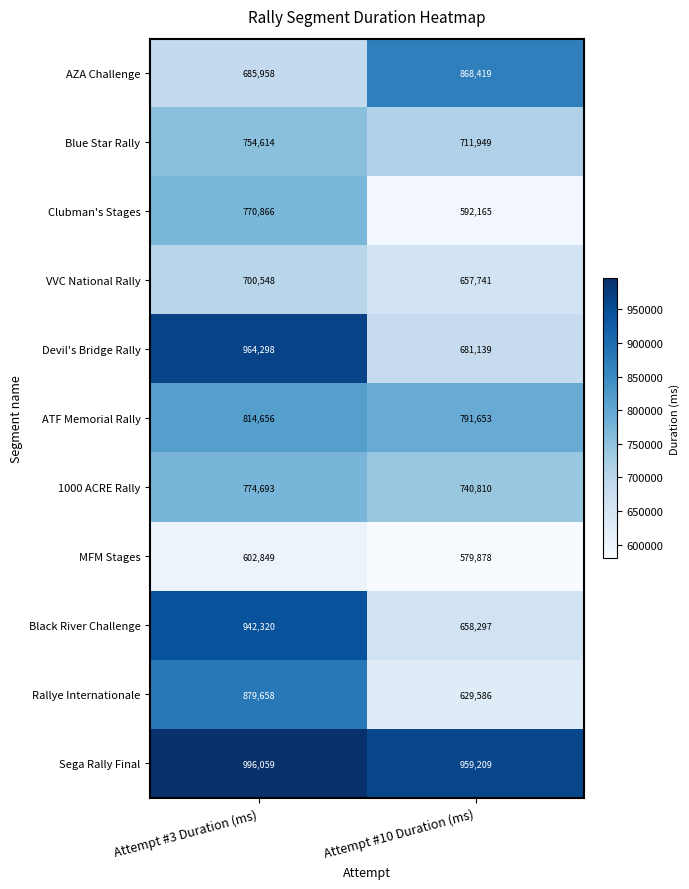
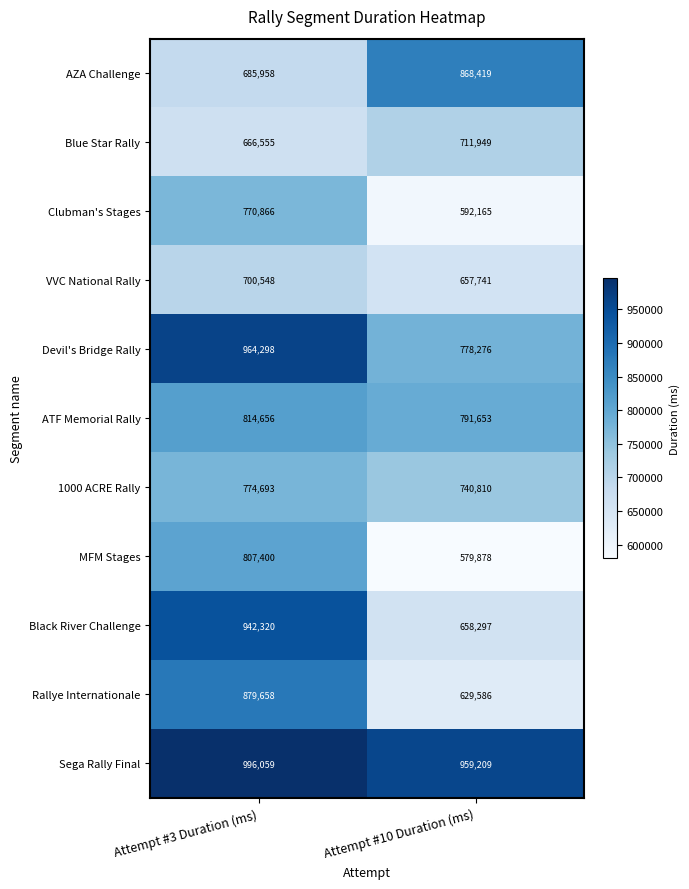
  {
    "AZA Challenge": {
      "Attempt #3 Duration (ms)": "685,958",
      "Attempt #10 Duration (ms)": "868,419"
    },
    "Blue Star Rally": {
-     "Attempt #3 Duration (ms)": "754,614",
+     "Attempt #3 Duration (ms)": "666,555",
      "Attempt #10 Duration (ms)": "711,949"
    },
    "Clubman's Stages": {
      "Attempt #3 Duration (ms)": "770,866",
      "Attempt #10 Duration (ms)": "592,165"
    },
    "VVC National Rally": {
      "Attempt #3 Duration (ms)": "700,548",
      "Attempt #10 Duration (ms)": "657,741"
    },
    "Devil's Bridge Rally": {
      "Attempt #3 Duration (ms)": "964,298",
-     "Attempt #10 Duration (ms)": "681,139"
+     "Attempt #10 Duration (ms)": "778,276"
    },
    "ATF Memorial Rally": {
      "Attempt #3 Duration (ms)": "814,656",
      "Attempt #10 Duration (ms)": "791,653"
    },
    "1000 ACRE Rally": {
      "Attempt #3 Duration (ms)": "774,693",
      "Attempt #10 Duration (ms)": "740,810"
    },
    "MFM Stages": {
-     "Attempt #3 Duration (ms)": "602,849",
+     "Attempt #3 Duration (ms)": "807,400",
      "Attempt #10 Duration (ms)": "579,878"
    },
    "Black River Challenge": {
      "Attempt #3 Duration (ms)": "942,320",
      "Attempt #10 Duration (ms)": "658,297"
    },
    "Rallye Internationale": {
      "Attempt #3 Duration (ms)": "879,658",
      "Attempt #10 Duration (ms)": "629,586"
    },
    "Sega Rally Final": {
      "Attempt #3 Duration (ms)": "996,059",
      "Attempt #10 Duration (ms)": "959,209"
    }
  }
